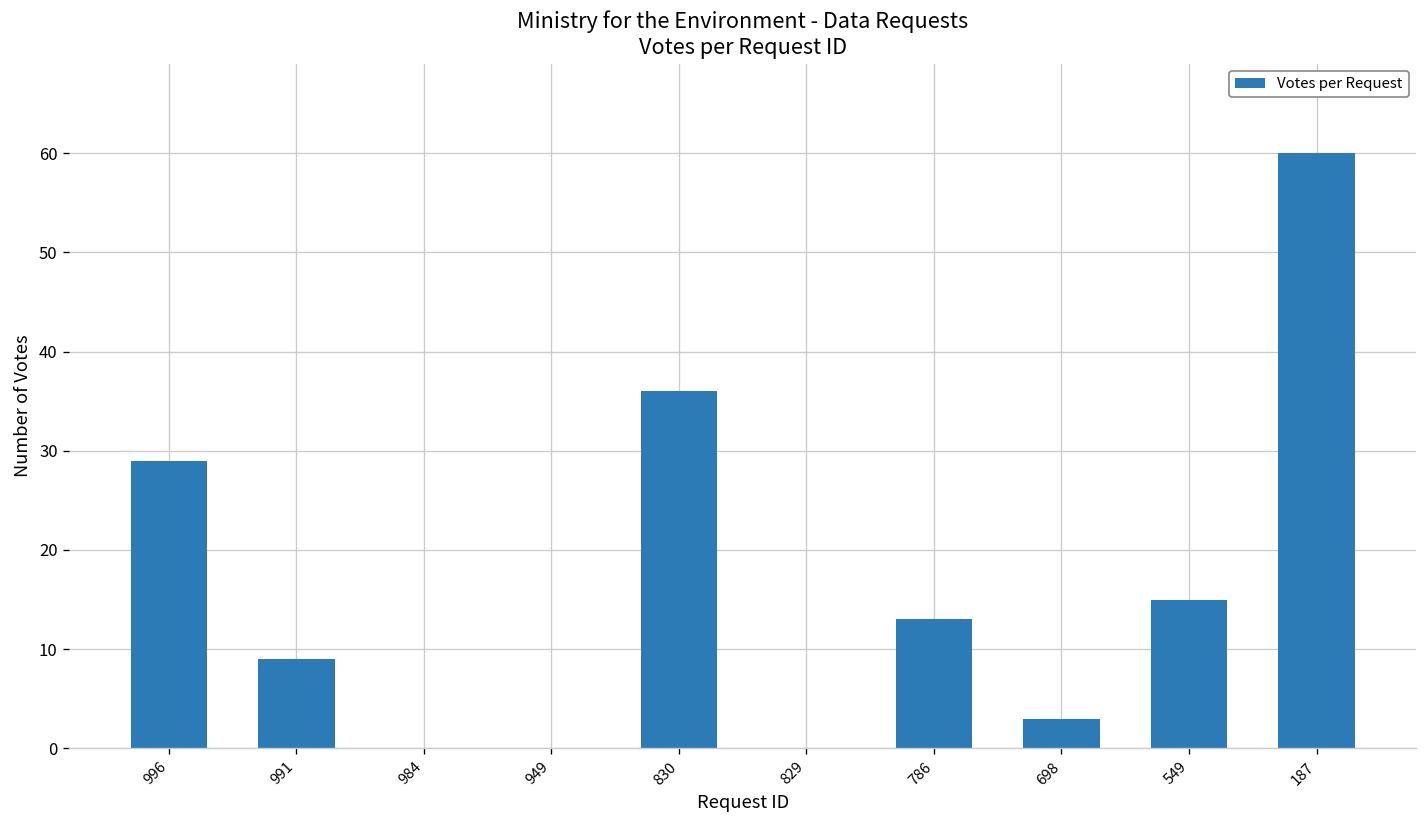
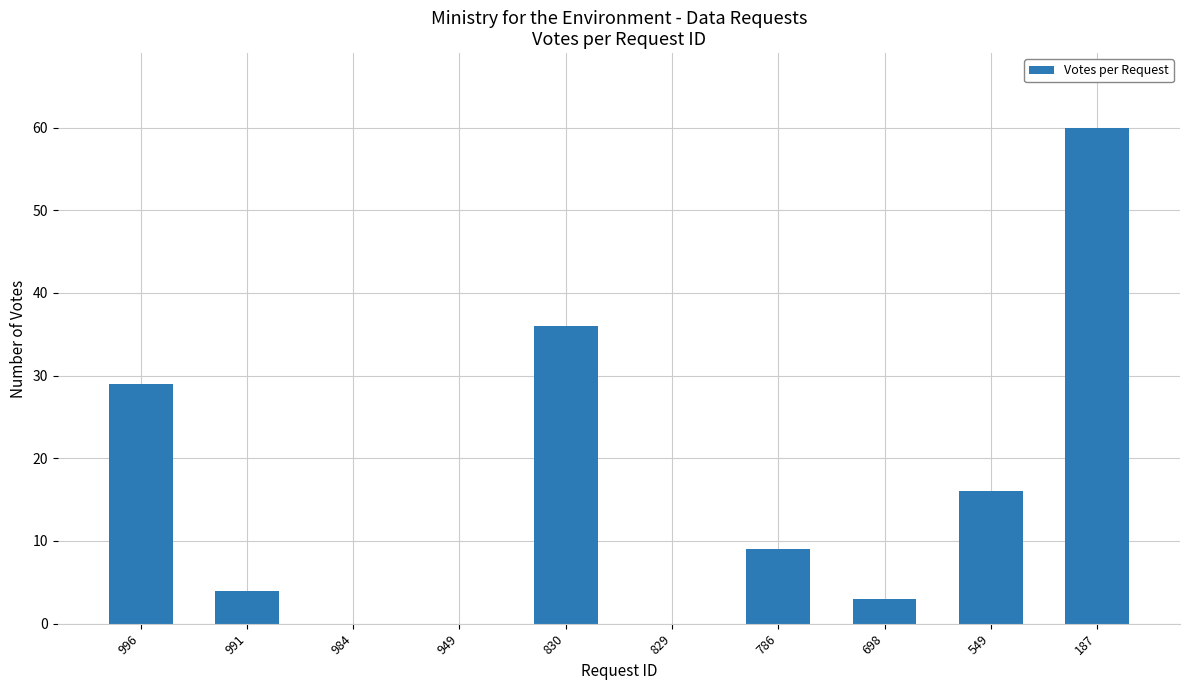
  {
    "996": 29,
-   "991": 9,
+   "991": 4,
    "984": 0,
    "949": 0,
    "830": 36,
    "829": 0,
-   "786": 13,
+   "786": 9,
    "698": 3,
-   "549": 15,
+   "549": 16,
    "187": 60
  }
